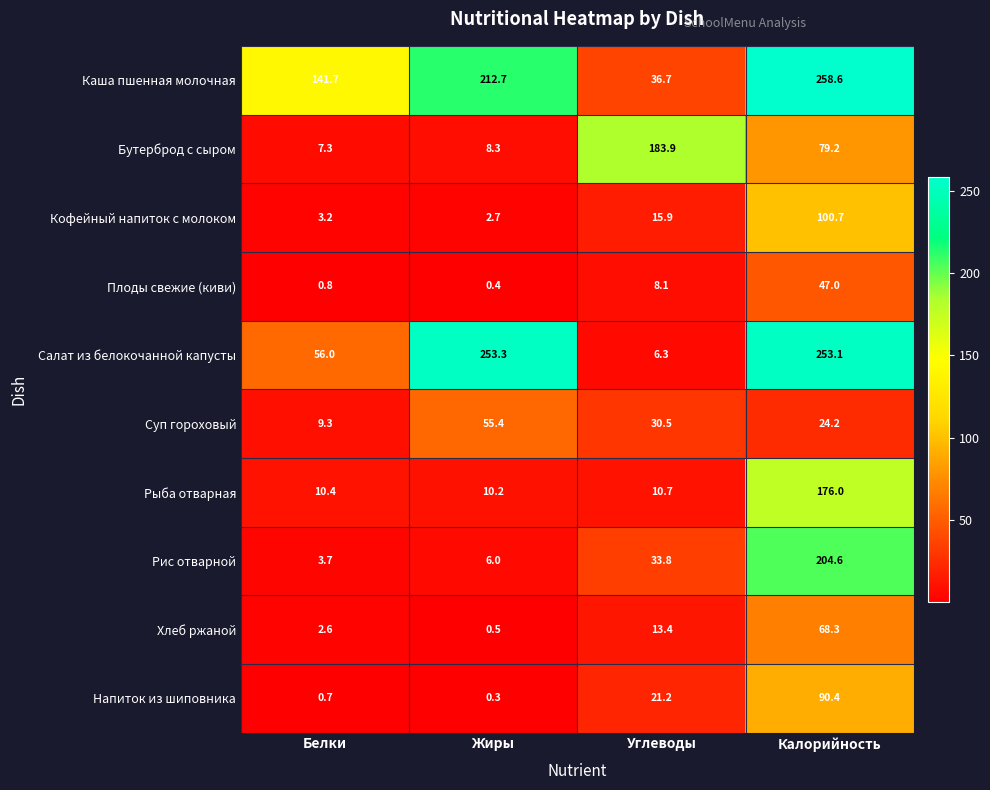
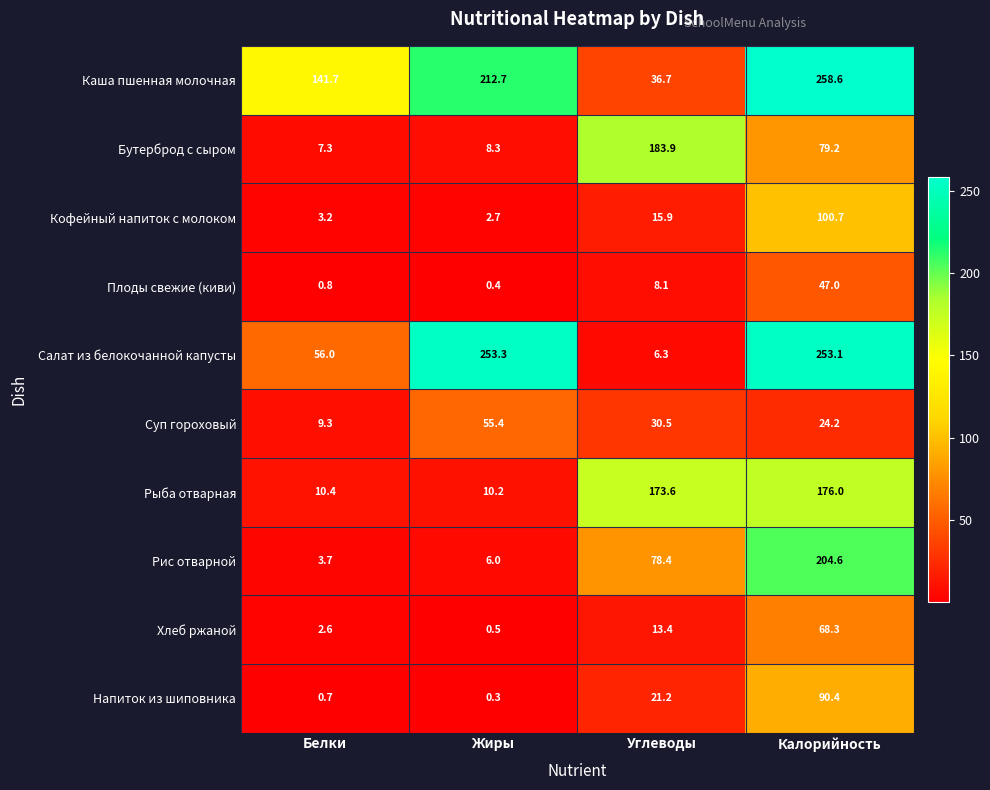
  {
    "Каша пшенная молочная": {
      "Белки": 141.7,
      "Жиры": 212.7,
      "Углеводы": 36.7,
      "Калорийность": 258.6
    },
    "Бутерброд с сыром": {
      "Белки": 7.3,
      "Жиры": 8.3,
      "Углеводы": 183.9,
      "Калорийность": 79.2
    },
    "Кофейный напиток с молоком": {
      "Белки": 3.2,
      "Жиры": 2.7,
      "Углеводы": 15.9,
      "Калорийность": 100.7
    },
    "Плоды свежие (киви)": {
      "Белки": 0.8,
      "Жиры": 0.4,
      "Углеводы": 8.1,
      "Калорийность": 47.0
    },
    "Салат из белокочанной капусты": {
      "Белки": 56.0,
      "Жиры": 253.3,
      "Углеводы": 6.3,
      "Калорийность": 253.1
    },
    "Суп гороховый": {
      "Белки": 9.3,
      "Жиры": 55.4,
      "Углеводы": 30.5,
      "Калорийность": 24.2
    },
    "Рыба отварная": {
      "Белки": 10.4,
      "Жиры": 10.2,
-     "Углеводы": 10.7,
+     "Углеводы": 173.6,
      "Калорийность": 176.0
    },
    "Рис отварной": {
      "Белки": 3.7,
      "Жиры": 6.0,
-     "Углеводы": 33.8,
+     "Углеводы": 78.4,
      "Калорийность": 204.6
    },
    "Хлеб ржаной": {
      "Белки": 2.6,
      "Жиры": 0.5,
      "Углеводы": 13.4,
      "Калорийность": 68.3
    },
    "Напиток из шиповника": {
      "Белки": 0.7,
      "Жиры": 0.3,
      "Углеводы": 21.2,
      "Калорийность": 90.4
    }
  }
